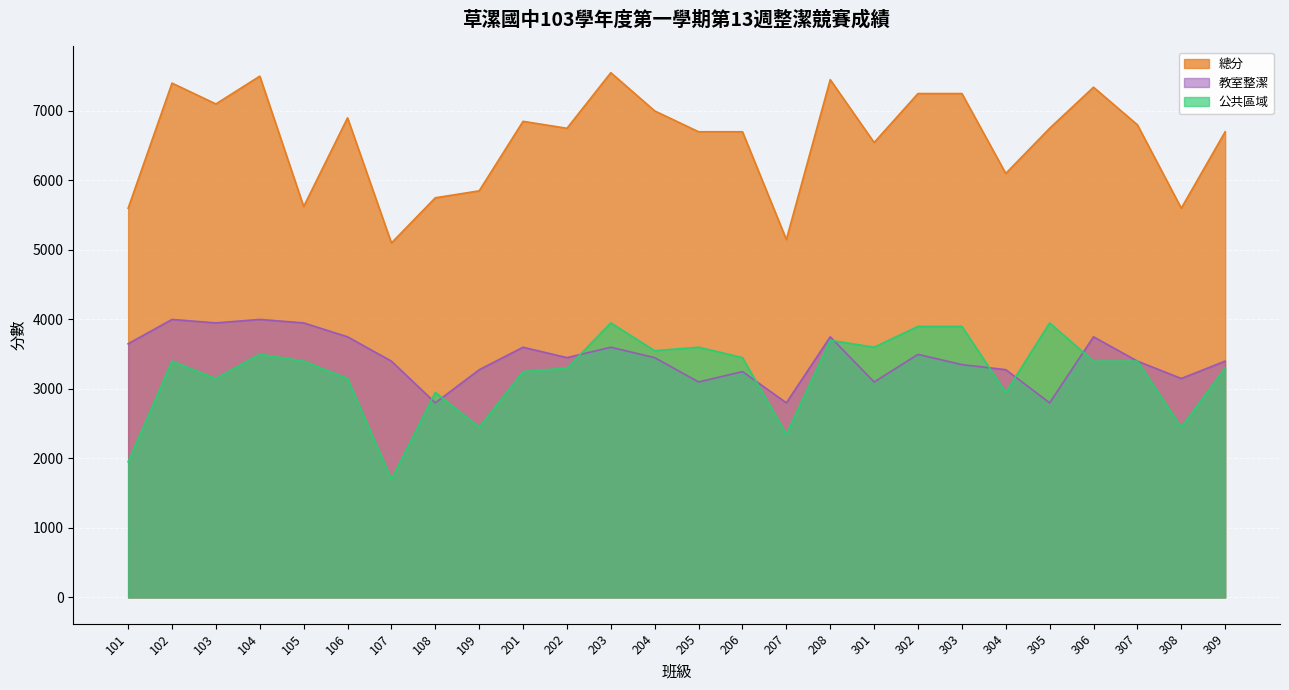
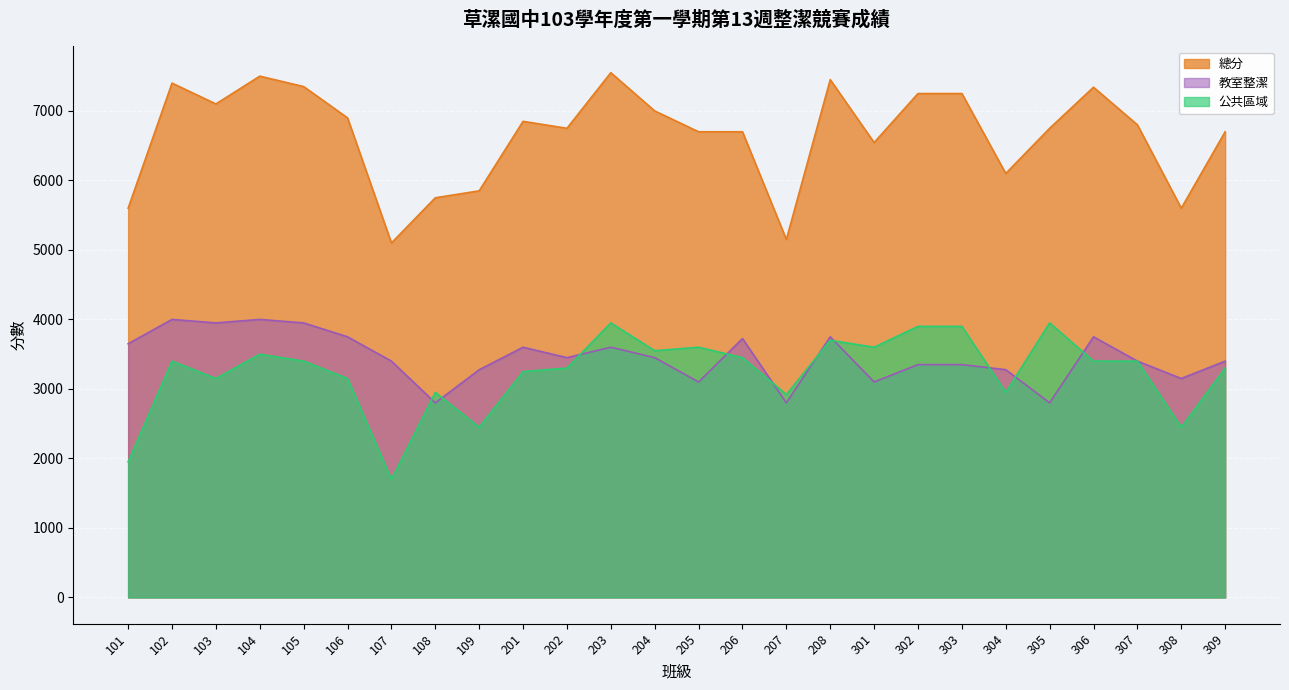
  {
    "總分": {
      "101": 5600,
      "102": 7400,
      "103": 7100,
      "104": 7500,
-     "105": 5600,
+     "105": 7400,
      "106": 6900,
      "107": 5100,
      "108": 5800,
      "109": 5900,
      "201": 6900,
      "202": 6800,
      "203": 7600,
      "204": 7000,
      "205": 6700,
      "206": 6700,
      "207": 5200,
      "208": 7500,
      "301": 6500,
      "302": 7300,
      "303": 7300,
      "304": 6100,
      "305": 6800,
      "306": 7300,
      "307": 6800,
      "308": 5600,
      "309": 6700
    },
    "教室整潔": {
      "101": 3700,
      "102": 4000,
      "103": 4000,
      "104": 4000,
      "105": 4000,
      "106": 3800,
      "107": 3400,
      "108": 2800,
      "109": 3300,
      "201": 3600,
      "202": 3500,
      "203": 3600,
      "204": 3500,
      "205": 3100,
-     "206": 3300,
+     "206": 3700,
      "207": 2800,
      "208": 3800,
      "301": 3100,
-     "302": 3500,
+     "302": 3400,
      "303": 3400,
      "304": 3300,
      "305": 2800,
      "306": 3800,
      "308": 3200,
      "309": 3400
    },
    "公共區域": {
      "101": 2000,
      "102": 3400,
      "103": 3200,
      "104": 3500,
      "105": 3400,
      "106": 3200,
      "107": 1700,
      "108": 3000,
      "109": 2500,
      "201": 3300,
      "202": 3300,
      "203": 4000,
      "204": 3600,
      "205": 3600,
      "206": 3500,
-     "207": 2400,
+     "207": 2900,
      "208": 3700,
      "301": 3600,
      "302": 3900,
      "303": 3900,
      "304": 3000,
      "305": 4000,
      "306": 3400,
      "308": 2500,
      "309": 3300
    }
  }
